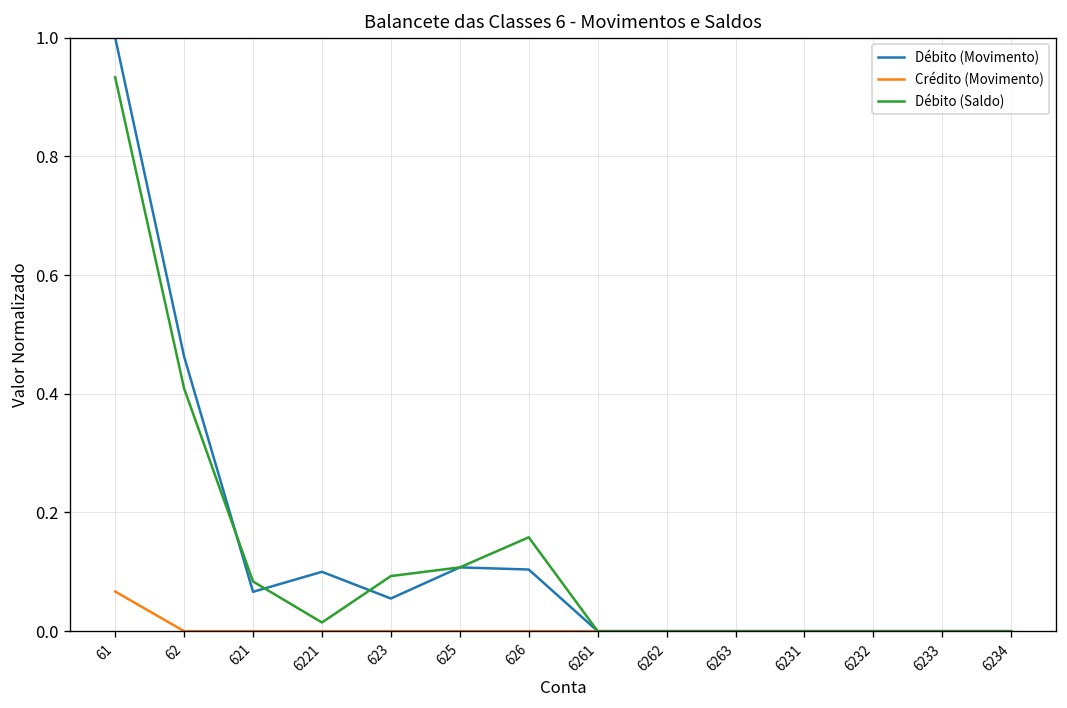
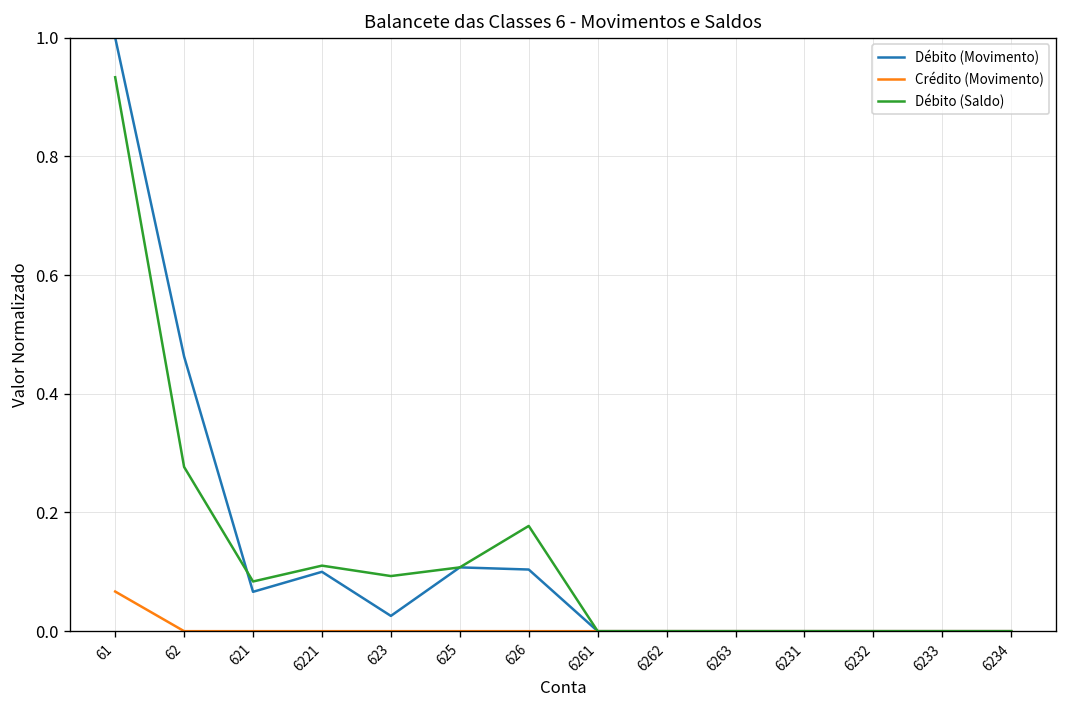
  {
    "Débito (Movimento)": {
      "61": 1.00,
      "62": 0.46,
      "621": 0.07,
      "6221": 0.10,
-     "623": 0.06,
+     "623": 0.03,
      "626": 0.10
    },
    "Crédito (Movimento)": {
      "61": 0.07,
      "62": 0.00,
      "621": 0.00,
      "6221": 0.00,
      "623": 0.00,
      "625": 0.00,
      "626": 0.00
    },
    "Débito (Saldo)": {
      "61": 0.93,
-     "62": 0.41,
+     "62": 0.28,
      "621": 0.08,
-     "6221": 0.01,
+     "6221": 0.11,
      "623": 0.09,
-     "626": 0.16
+     "626": 0.18
    }
  }
